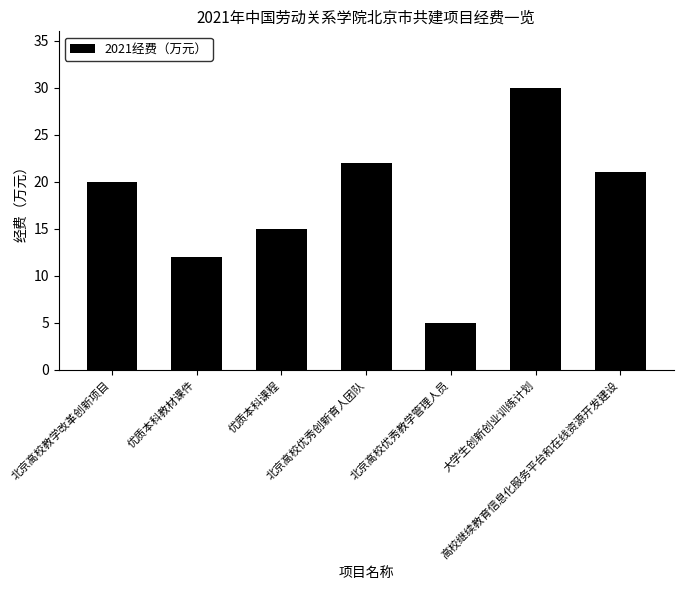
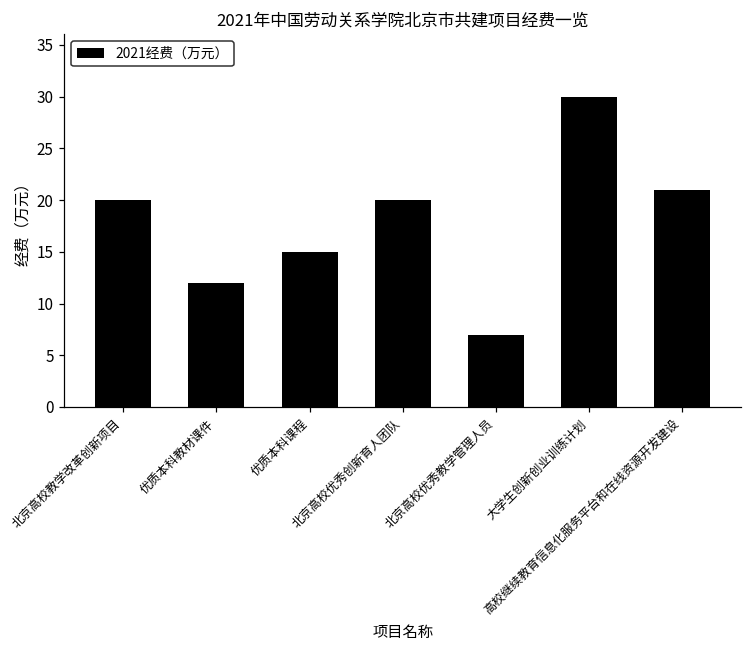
  {
    "北京高校教学改革创新项目": 20,
    "优质本科教材课件": 12,
    "优质本科课程": 15,
-   "北京高校优秀创新育人团队": 22,
-   "北京高校优秀教学管理人员": 5,
+   "北京高校优秀创新育人团队": 20,
+   "北京高校优秀教学管理人员": 7,
    "大学生创新创业训练计划": 30,
    "高校继续教育信息化服务平台和在线资源开发建设": 21
  }
